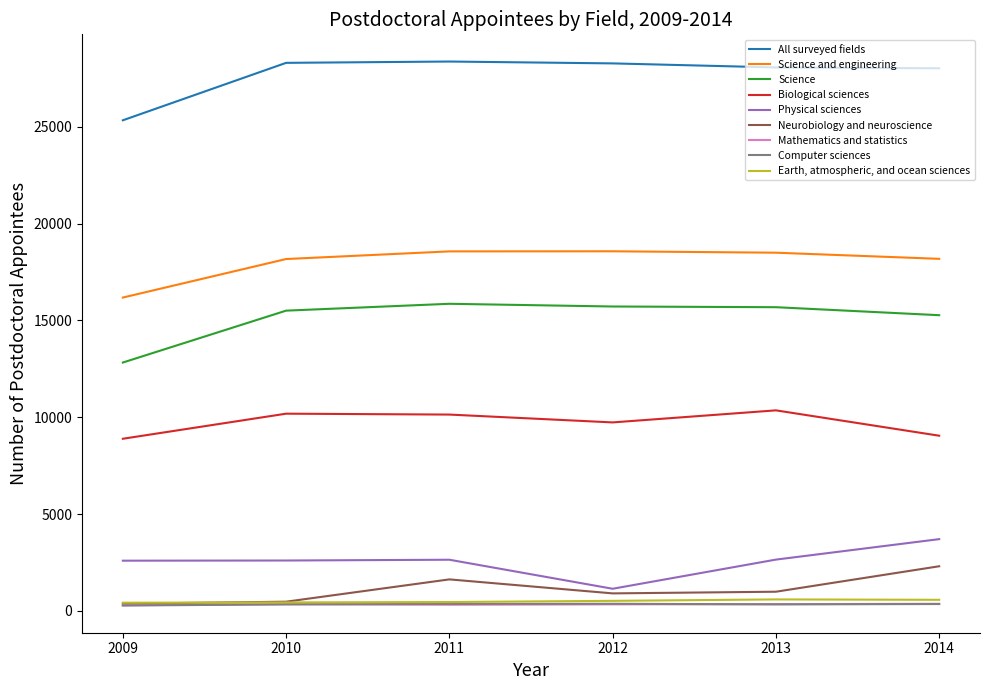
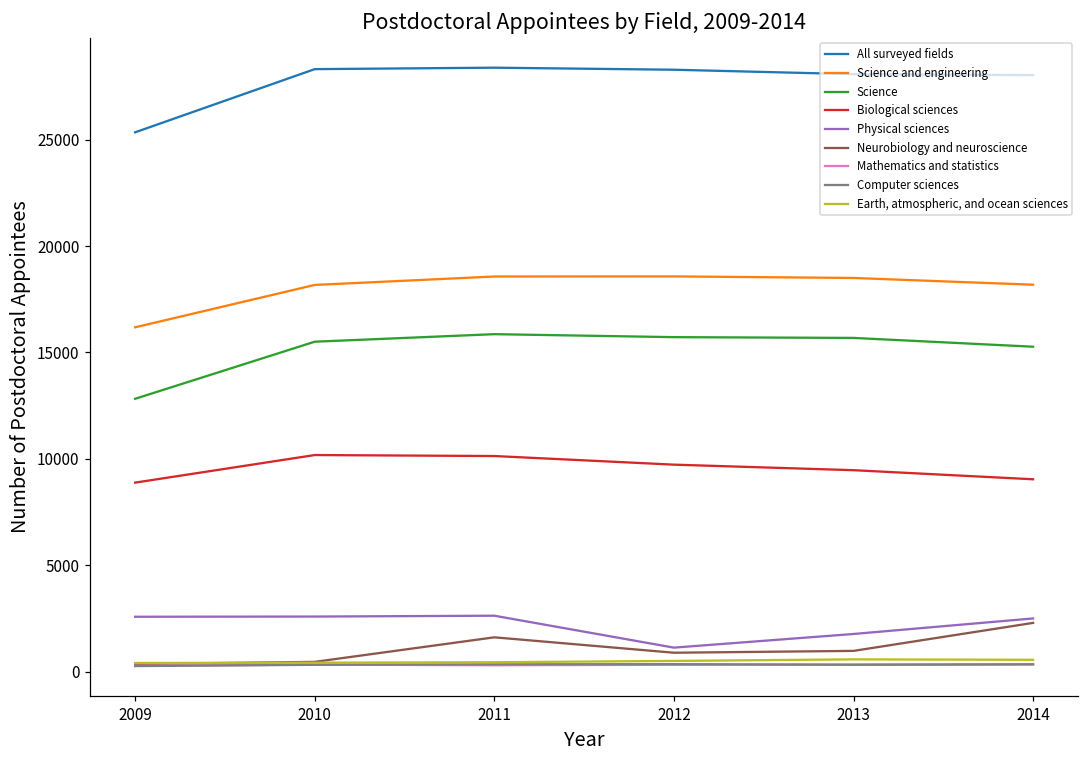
  {
    "All surveyed fields": {
      "2009": 25300,
      "2010": 28300,
      "2011": 28400,
      "2012": 28300
    },
    "Science and engineering": {
      "2009": 16200,
      "2010": 18200,
      "2011": 18600,
      "2012": 18600,
      "2013": 18500,
      "2014": 18200
    },
    "Science": {
      "2009": 12800,
      "2010": 15500,
      "2011": 15900,
      "2012": 15700,
      "2013": 15700,
      "2014": 15300
    },
    "Biological sciences": {
      "2009": 8900,
      "2010": 10200,
      "2011": 10100,
      "2012": 9700,
-     "2013": 10400,
+     "2013": 9500,
      "2014": 9000
    },
    "Physical sciences": {
      "2009": 2600,
      "2010": 2600,
      "2011": 2600,
      "2012": 1100,
-     "2013": 2600,
-     "2014": 3700
+     "2013": 1800,
+     "2014": 2500
    },
    "Neurobiology and neuroscience": {
      "2011": 1600,
      "2012": 900,
      "2013": 1000,
      "2014": 2300
    },
    "Earth, atmospheric, and ocean sciences": {
      "2012": 500,
      "2013": 600,
      "2014": 600
    }
  }
